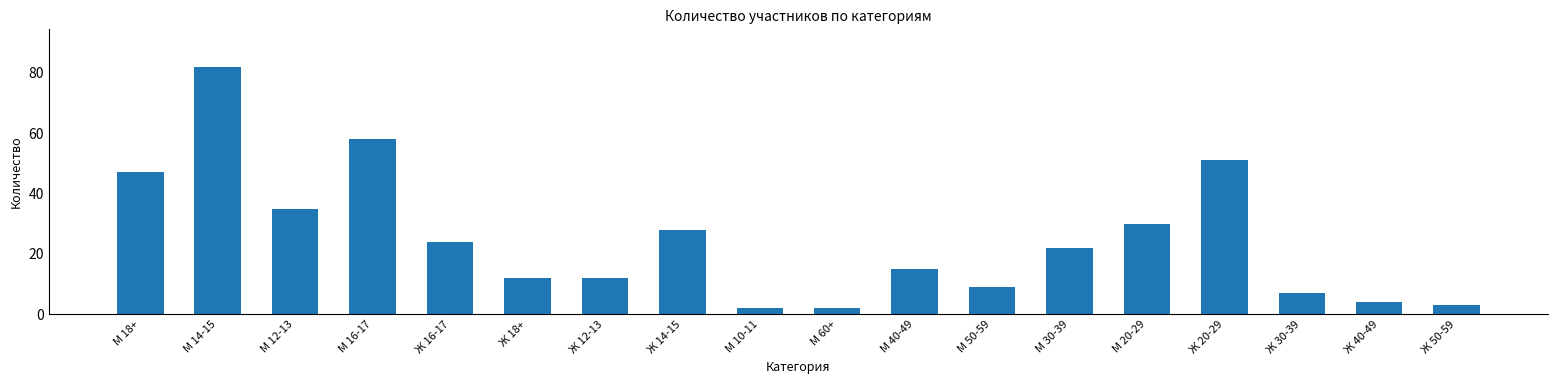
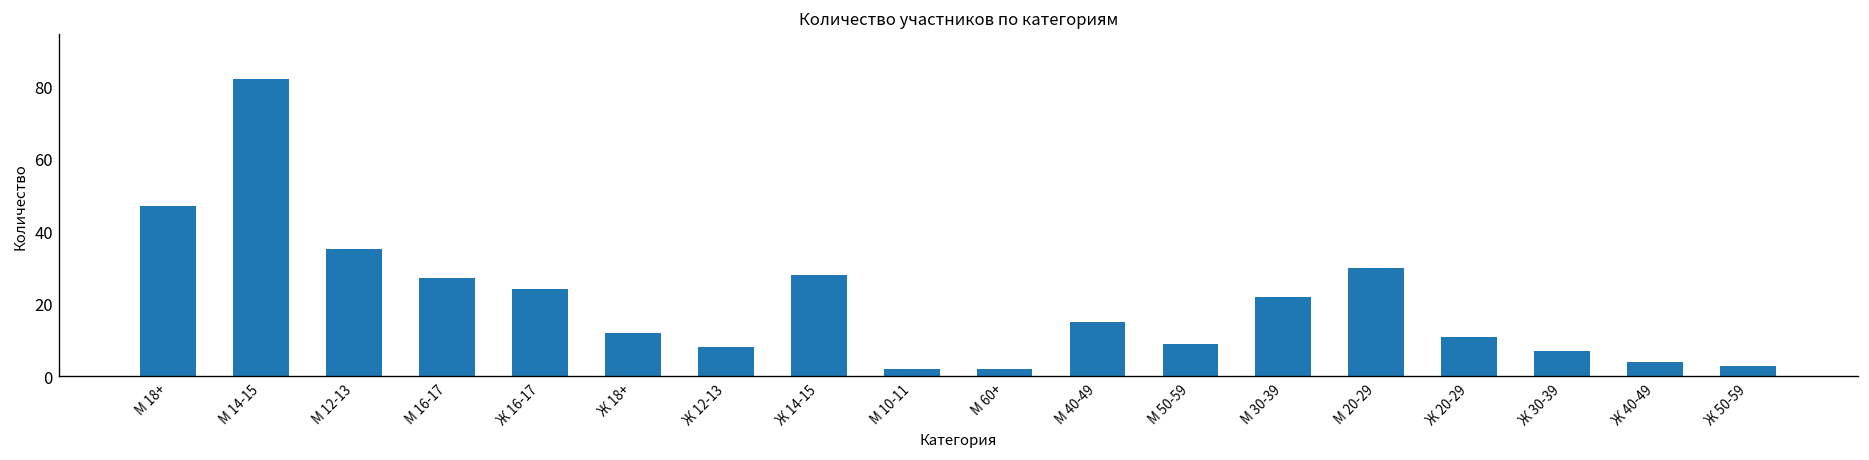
  {
    "М 18+": 47,
    "М 14-15": 82,
    "М 12-13": 35,
-   "М 16-17": 58,
+   "М 16-17": 27,
    "Ж 16-17": 24,
    "Ж 18+": 12,
-   "Ж 12-13": 12,
+   "Ж 12-13": 8,
    "Ж 14-15": 28,
    "М 10-11": 2,
    "М 60+": 2,
    "М 40-49": 15,
    "М 50-59": 9,
    "М 30-39": 22,
    "М 20-29": 30,
-   "Ж 20-29": 51,
+   "Ж 20-29": 11,
    "Ж 30-39": 7,
    "Ж 40-49": 4,
    "Ж 50-59": 3
  }
